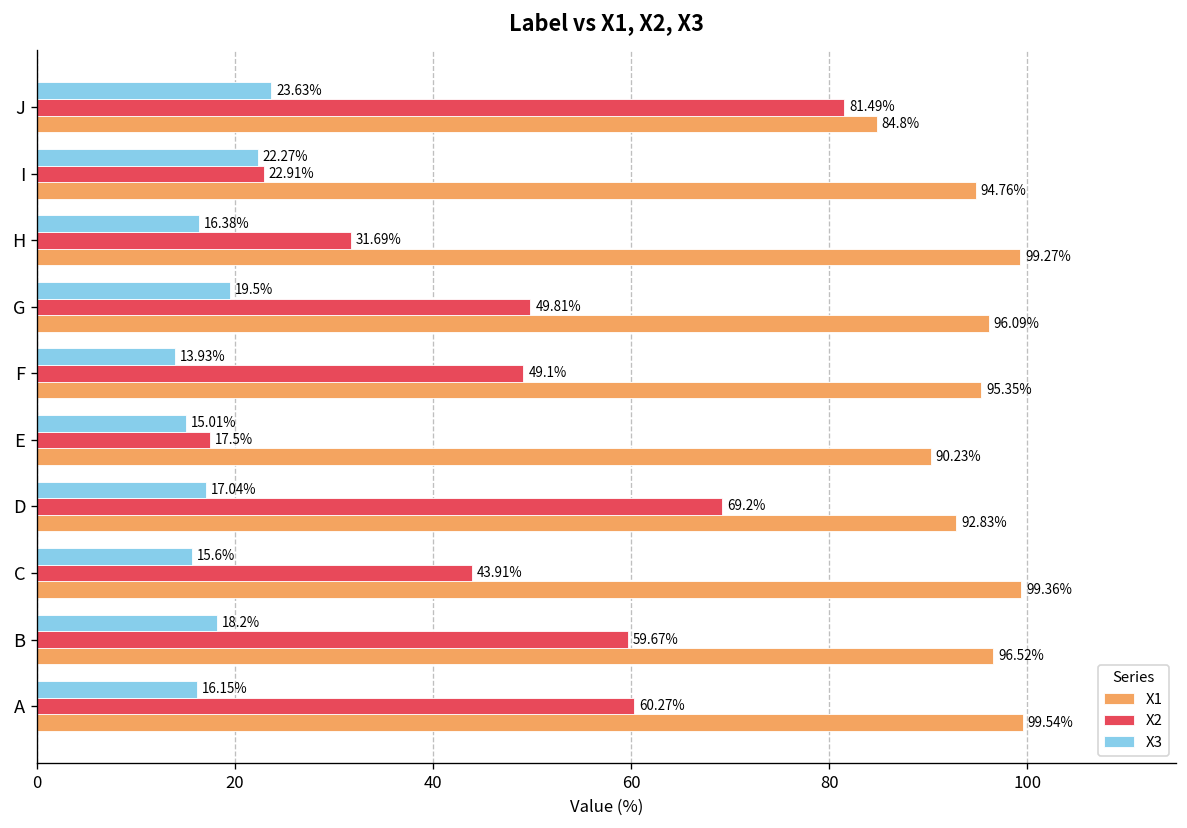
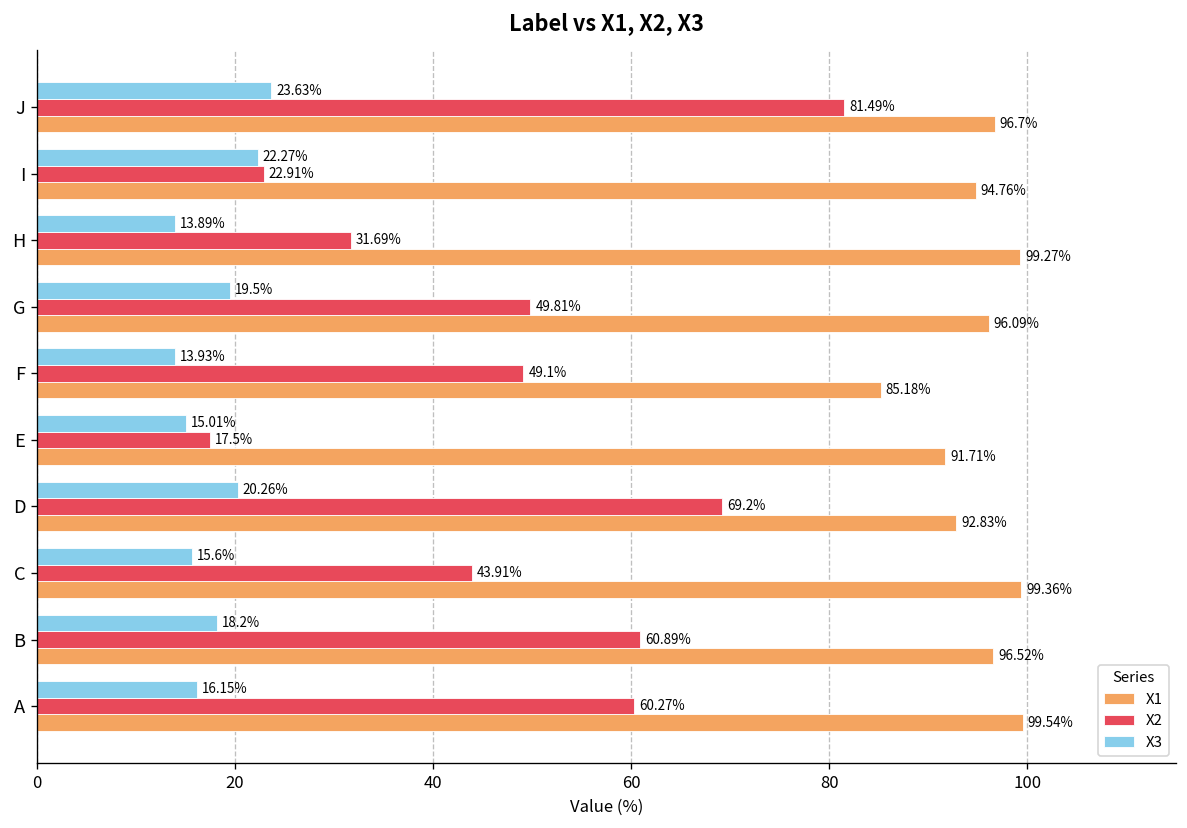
  {
    "X1": {
-     "J": "84.8%",
+     "J": "96.7%",
      "I": "94.76%",
      "H": "99.27%",
      "G": "96.09%",
-     "F": "95.35%",
-     "E": "90.23%",
+     "F": "85.18%",
+     "E": "91.71%",
      "D": "92.83%",
      "C": "99.36%",
      "B": "96.52%",
      "A": "99.54%"
    },
    "X2": {
      "J": "81.49%",
      "I": "22.91%",
      "H": "31.69%",
      "G": "49.81%",
      "F": "49.1%",
      "E": "17.5%",
      "D": "69.2%",
      "C": "43.91%",
-     "B": "59.67%",
+     "B": "60.89%",
      "A": "60.27%"
    },
    "X3": {
      "J": "23.63%",
      "I": "22.27%",
-     "H": "16.38%",
+     "H": "13.89%",
      "G": "19.5%",
      "F": "13.93%",
      "E": "15.01%",
-     "D": "17.04%",
+     "D": "20.26%",
      "C": "15.6%",
      "B": "18.2%",
      "A": "16.15%"
    }
  }
